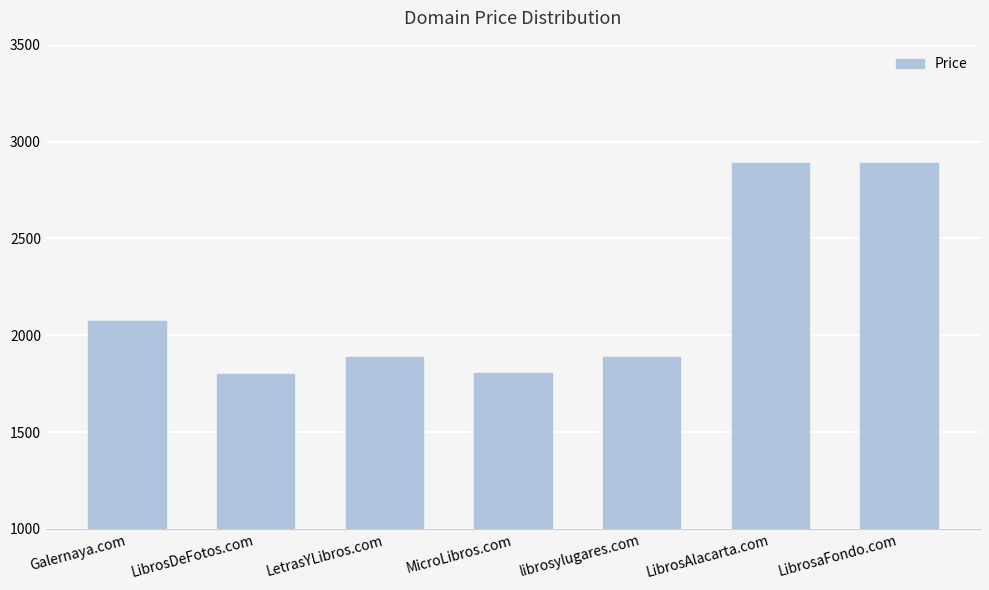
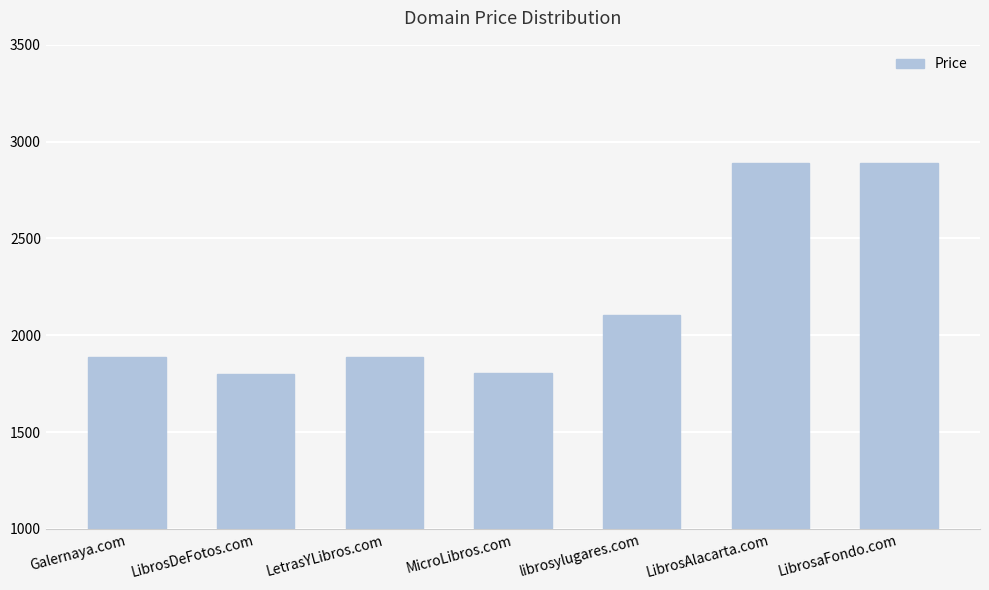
  {
-   "Galernaya.com": 2080,
+   "Galernaya.com": 1890,
    "LibrosDeFotos.com": 1800,
    "LetrasYLibros.com": 1890,
    "MicroLibros.com": 1800,
-   "librosylugares.com": 1890,
+   "librosylugares.com": 2100,
    "LibrosAlacarta.com": 2890,
    "LibrosaFondo.com": 2890
  }
